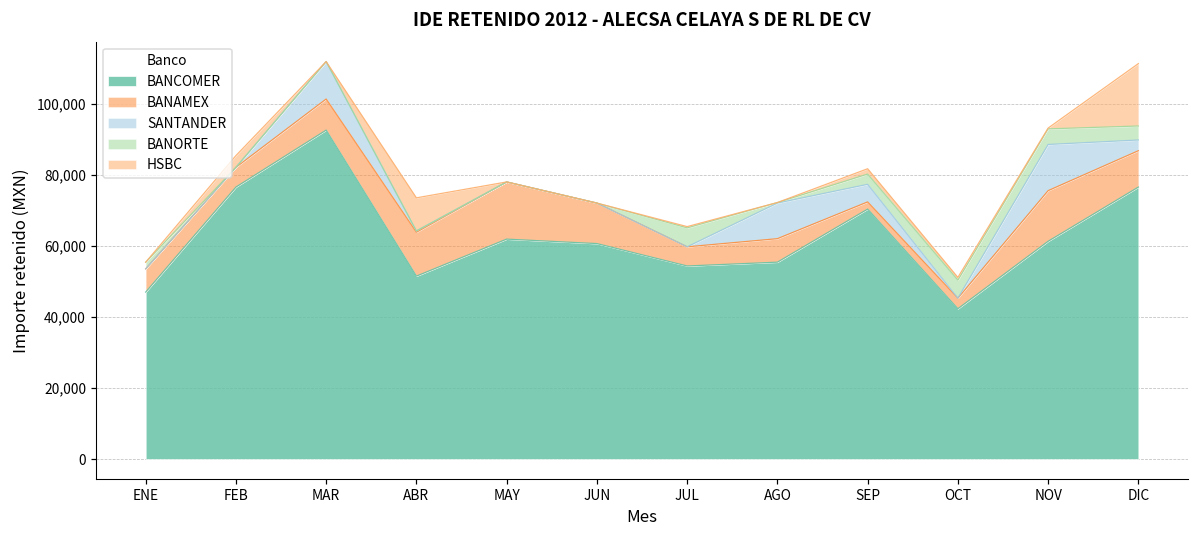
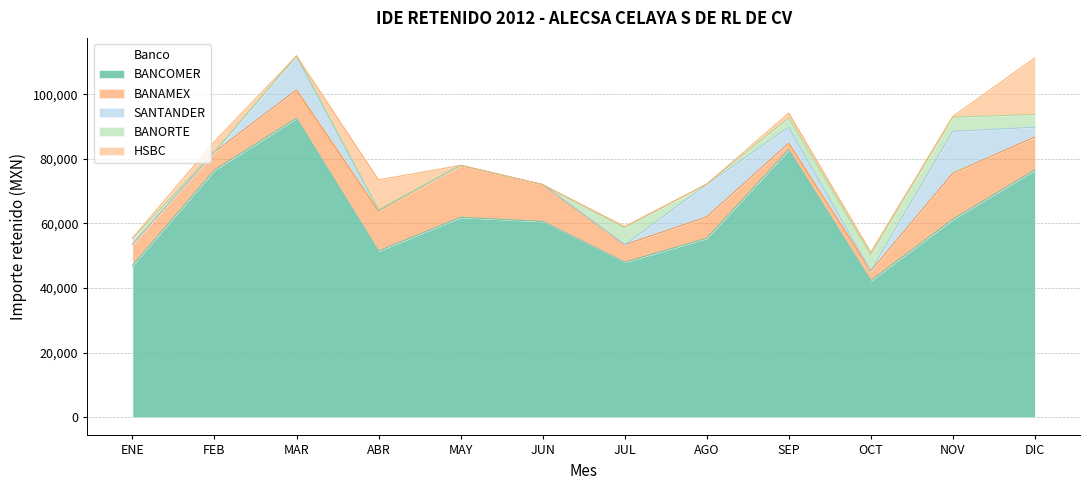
  {
    "BANCOMER": {
      "ENE": "47,000",
      "FEB": "77,000",
      "MAR": "93,000",
      "ABR": "51,000",
      "MAY": "62,000",
      "JUN": "61,000",
-     "JUL": "54,000",
+     "JUL": "48,000",
      "AGO": "55,000",
-     "SEP": "70,000",
+     "SEP": "83,000",
      "OCT": "42,000",
      "NOV": "61,000",
      "DIC": "77,000"
    }
  }
